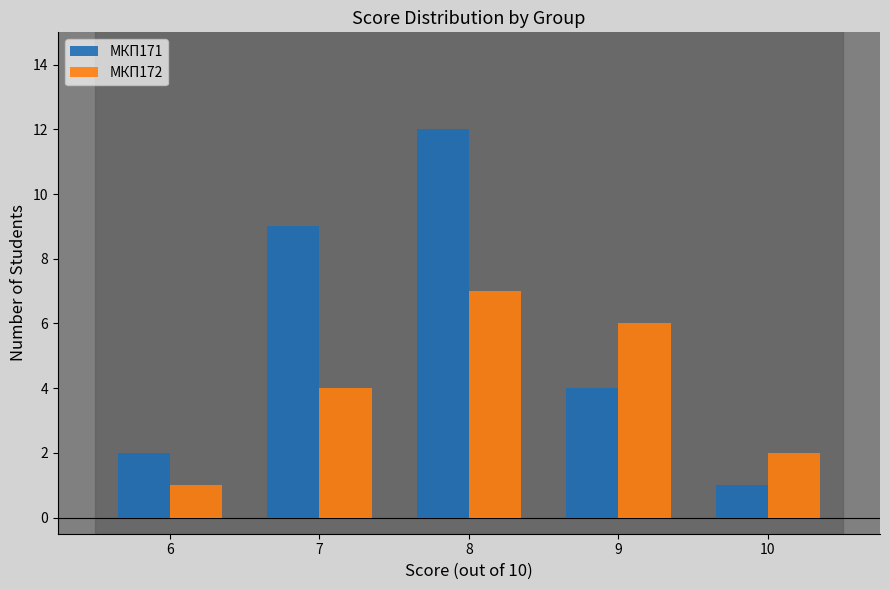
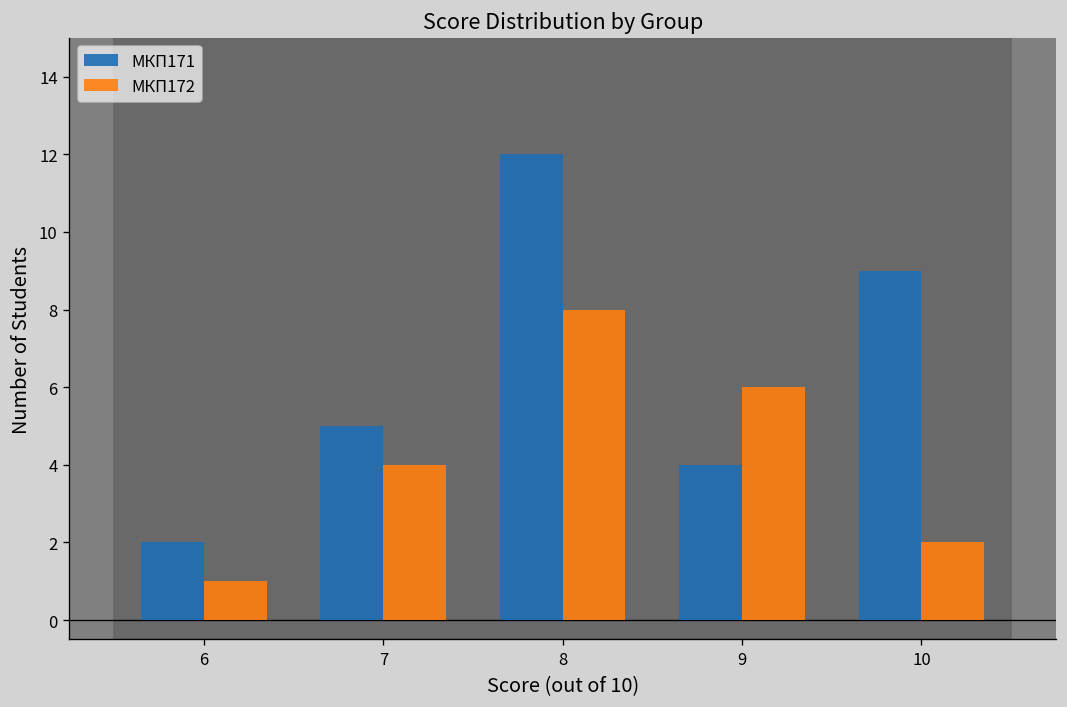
  {
    "МКП171": {
      "6": 2,
-     "7": 9,
+     "7": 5,
      "8": 12,
      "9": 4,
-     "10": 1
+     "10": 9
    },
    "МКП172": {
      "6": 1,
      "7": 4,
-     "8": 7,
+     "8": 8,
      "9": 6,
      "10": 2
    }
  }
